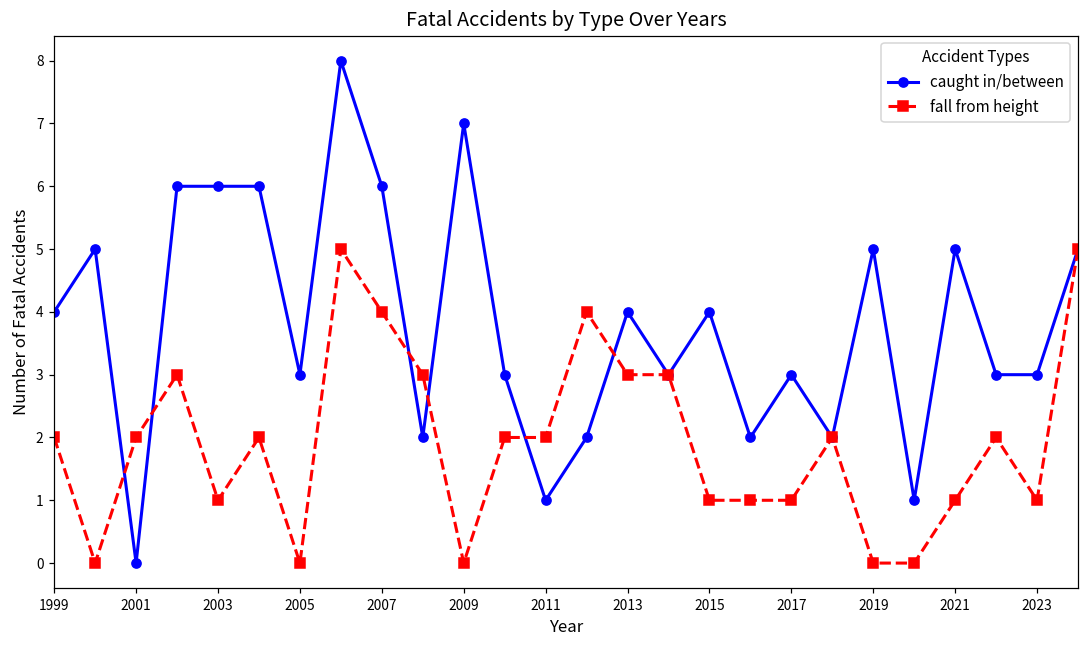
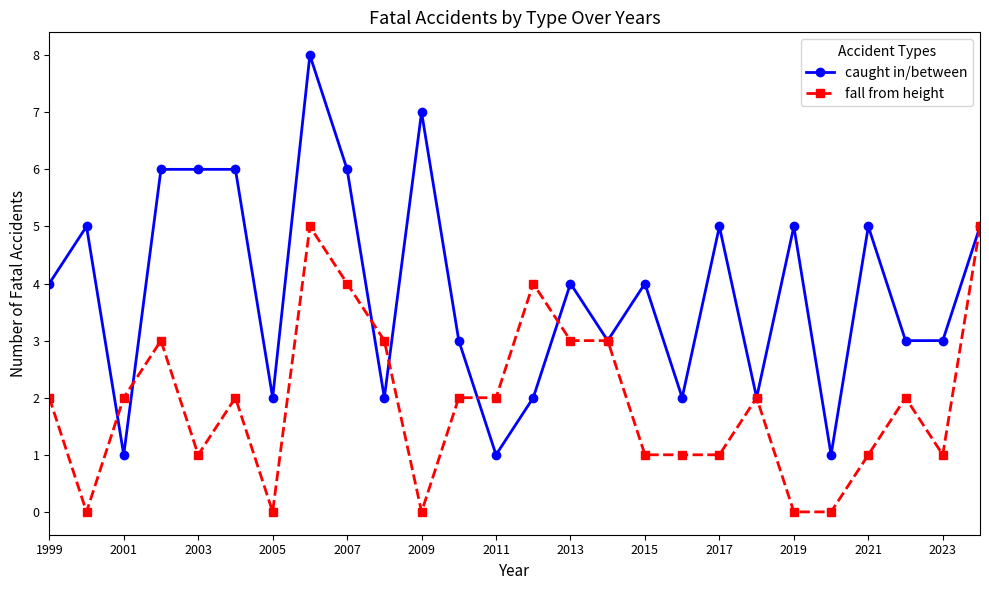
  {
    "caught in/between": {
      "1999": 4,
-     "2001": 0,
+     "2001": 1,
      "2003": 6,
-     "2005": 3,
+     "2005": 2,
      "2007": 6,
      "2009": 7,
      "2011": 1,
      "2013": 4,
      "2015": 4,
-     "2017": 3,
+     "2017": 5,
      "2019": 5,
      "2021": 5,
      "2023": 3
    },
    "fall from height": {
      "1999": 2,
      "2001": 2,
      "2003": 1,
      "2005": 0,
      "2007": 4,
      "2009": 0,
      "2011": 2,
      "2013": 3,
      "2015": 1,
      "2017": 1,
      "2019": 0,
      "2021": 1,
      "2023": 1
    }
  }
